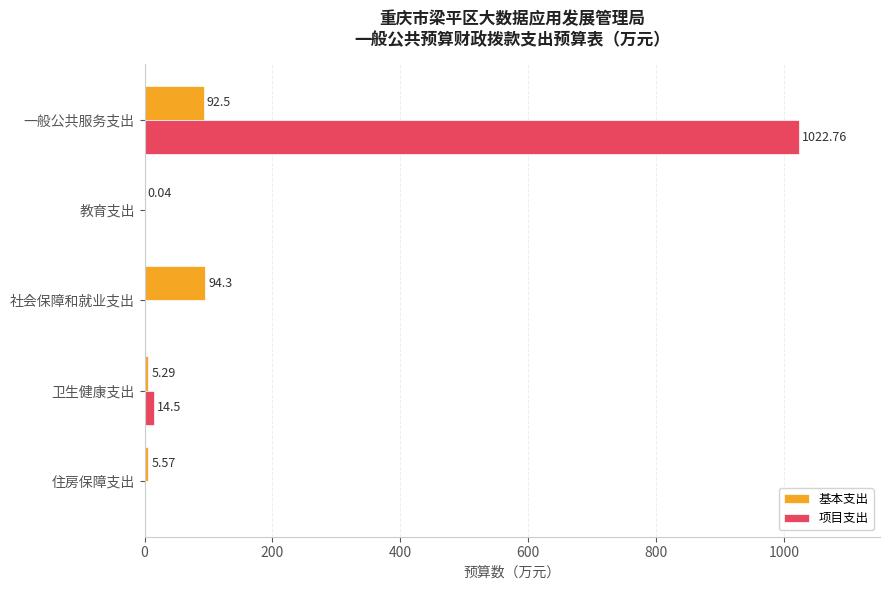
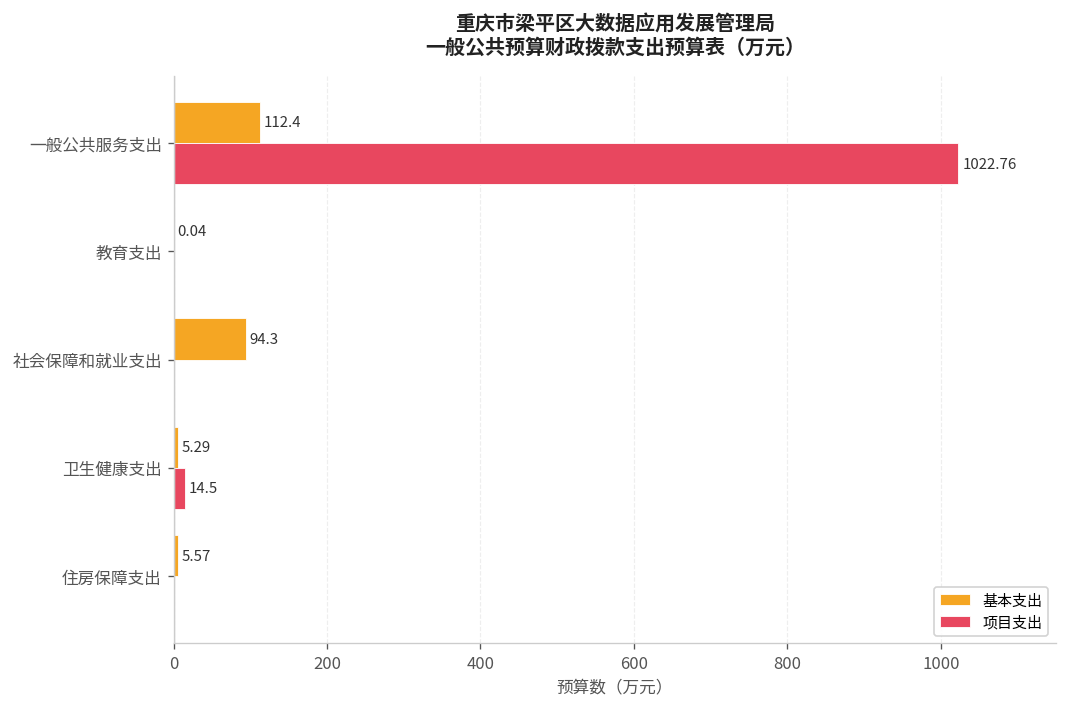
  {
    "基本支出": {
-     "一般公共服务支出": 92.5,
+     "一般公共服务支出": 112.4,
      "教育支出": 0.04,
      "社会保障和就业支出": 94.3,
      "卫生健康支出": 5.29,
      "住房保障支出": 5.57
    },
    "项目支出": {
      "一般公共服务支出": 1022.76,
      "卫生健康支出": 14.5
    }
  }
